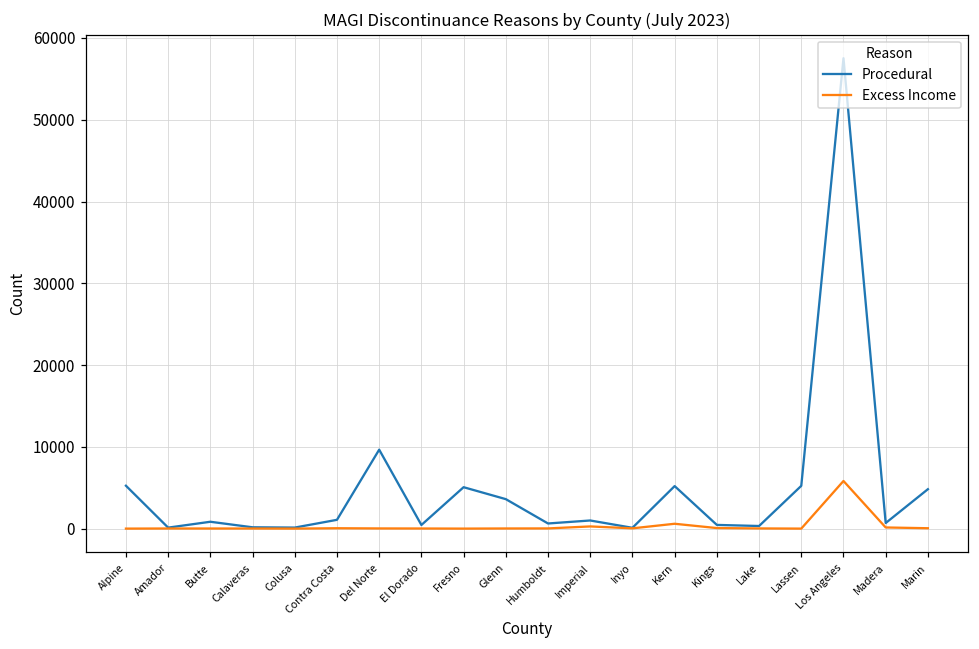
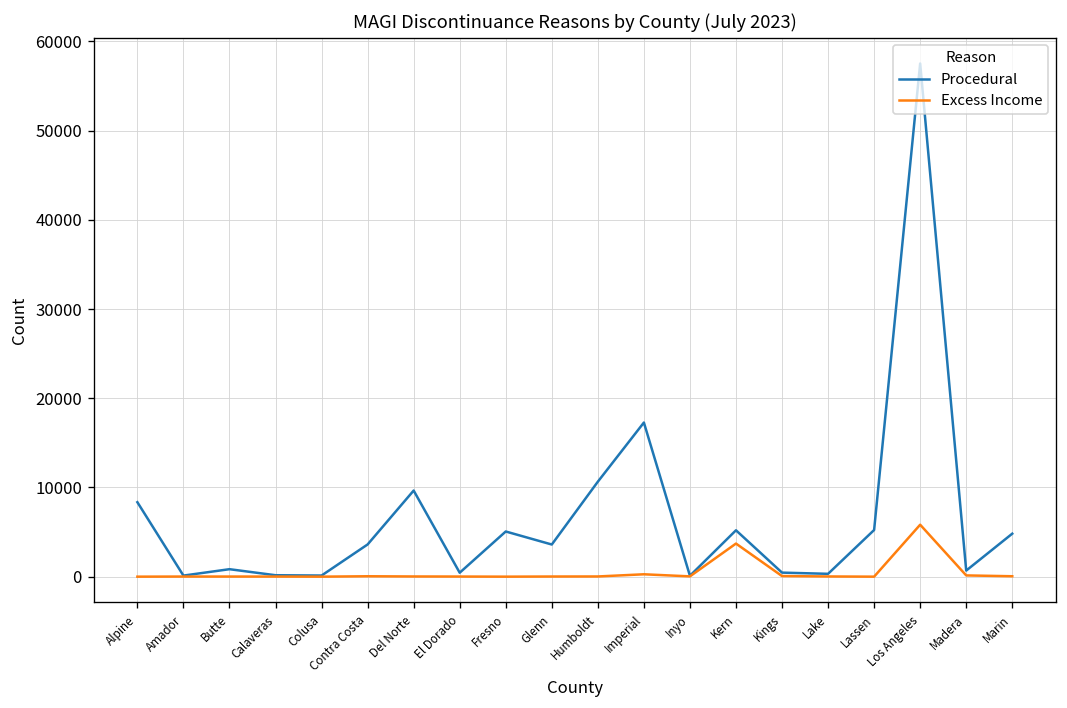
  {
    "Procedural": {
-     "Alpine": 5000,
+     "Alpine": 8000,
      "Butte": 1000,
-     "Contra Costa": 1000,
+     "Contra Costa": 4000,
      "Del Norte": 10000,
      "El Dorado": 0,
      "Fresno": 5000,
      "Glenn": 4000,
-     "Humboldt": 1000,
-     "Imperial": 1000,
+     "Humboldt": 11000,
+     "Imperial": 17000,
      "Kern": 5000,
      "Kings": 0,
      "Lassen": 5000,
      "Madera": 1000,
      "Marin": 5000
    },
    "Excess Income": {
      "Alpine": 0,
      "Butte": 0,
      "Contra Costa": 0,
      "Del Norte": 0,
      "El Dorado": 0,
      "Fresno": 0,
      "Glenn": 0,
      "Humboldt": 0,
      "Imperial": 0,
-     "Kern": 1000,
+     "Kern": 4000,
      "Kings": 0,
      "Lassen": 0,
      "Los Angeles": 6000,
      "Madera": 0,
      "Marin": 0
    }
  }
